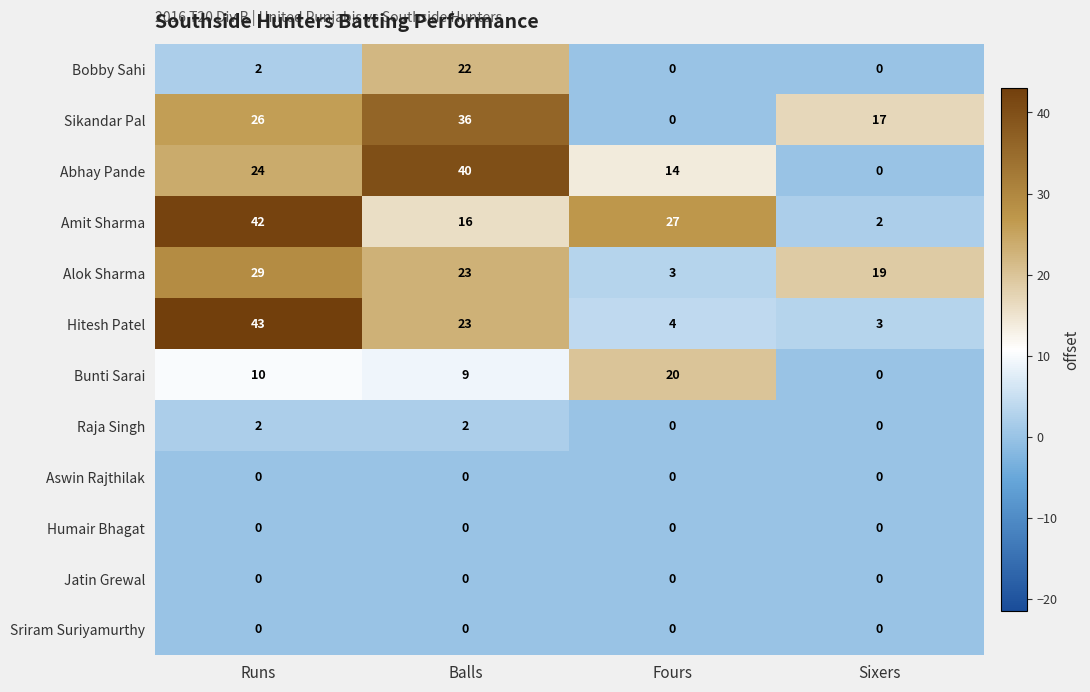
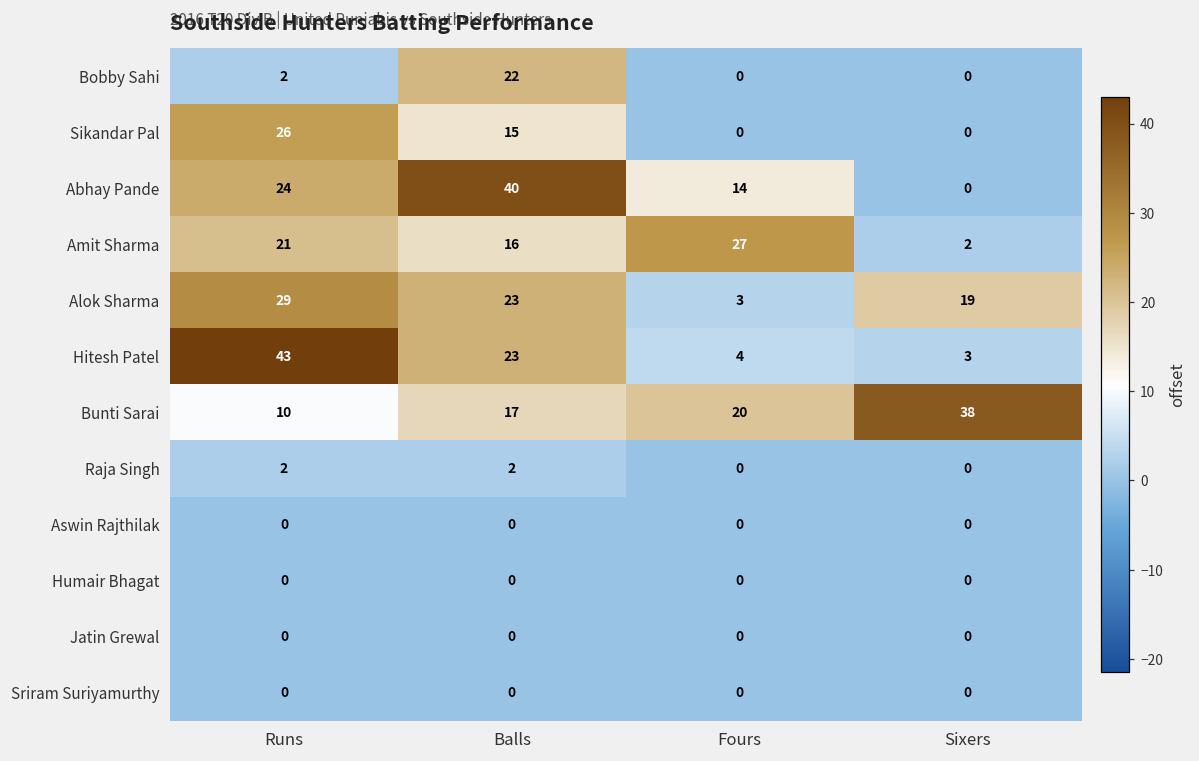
  {
    "Bobby Sahi": {
      "Runs": 2,
      "Balls": 22,
      "Fours": 0,
      "Sixers": 0
    },
    "Sikandar Pal": {
      "Runs": 26,
-     "Balls": 36,
+     "Balls": 15,
      "Fours": 0,
-     "Sixers": 17
+     "Sixers": 0
    },
    "Abhay Pande": {
      "Runs": 24,
      "Balls": 40,
      "Fours": 14,
      "Sixers": 0
    },
    "Amit Sharma": {
-     "Runs": 42,
+     "Runs": 21,
      "Balls": 16,
      "Fours": 27,
      "Sixers": 2
    },
    "Alok Sharma": {
      "Runs": 29,
      "Balls": 23,
      "Fours": 3,
      "Sixers": 19
    },
    "Hitesh Patel": {
      "Runs": 43,
      "Balls": 23,
      "Fours": 4,
      "Sixers": 3
    },
    "Bunti Sarai": {
      "Runs": 10,
-     "Balls": 9,
+     "Balls": 17,
      "Fours": 20,
-     "Sixers": 0
+     "Sixers": 38
    },
    "Raja Singh": {
      "Runs": 2,
      "Balls": 2,
      "Fours": 0,
      "Sixers": 0
    },
    "Aswin Rajthilak": {
      "Runs": 0,
      "Balls": 0,
      "Fours": 0,
      "Sixers": 0
    },
    "Humair Bhagat": {
      "Runs": 0,
      "Balls": 0,
      "Fours": 0,
      "Sixers": 0
    },
    "Jatin Grewal": {
      "Runs": 0,
      "Balls": 0,
      "Fours": 0,
      "Sixers": 0
    },
    "Sriram Suriyamurthy": {
      "Runs": 0,
      "Balls": 0,
      "Fours": 0,
      "Sixers": 0
    }
  }
